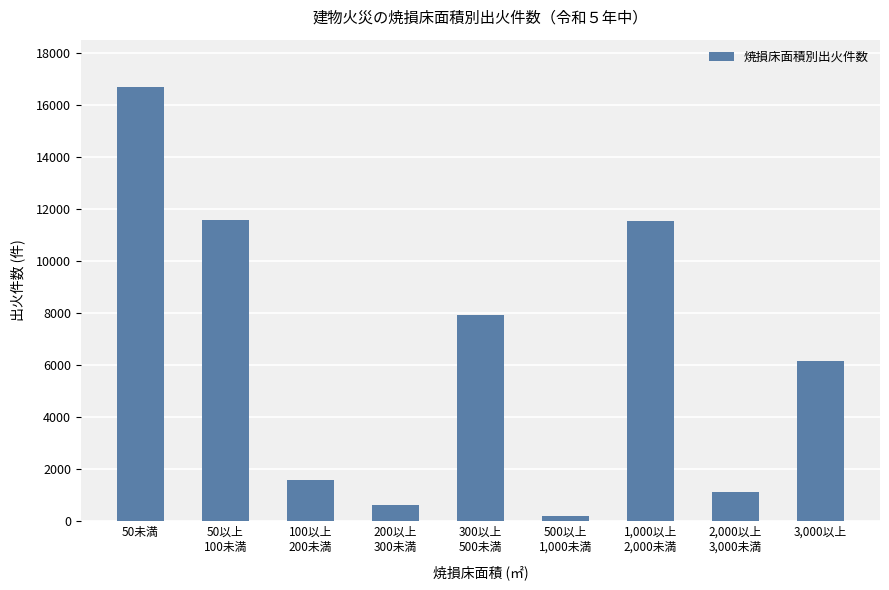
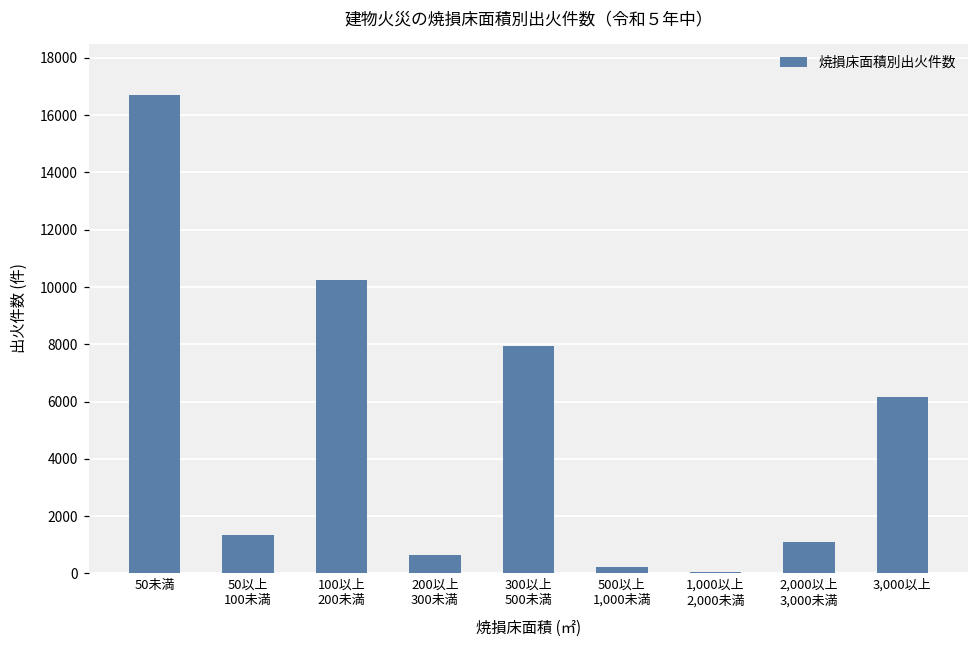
  {
    "50未満": 16700,
-   "50以上 100未満": 11600,
-   "100以上 200未満": 1600,
+   "50以上 100未満": 1300,
+   "100以上 200未満": 10200,
    "200以上 300未満": 600,
    "300以上 500未満": 7900,
    "500以上 1,000未満": 200,
-   "1,000以上 2,000未満": 11500,
+   "1,000以上 2,000未満": 100,
    "2,000以上 3,000未満": 1100,
    "3,000以上": 6100
  }
